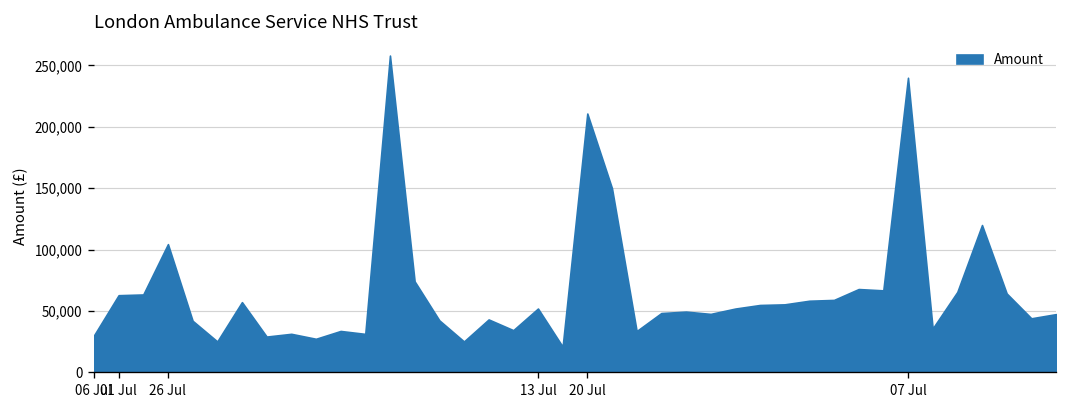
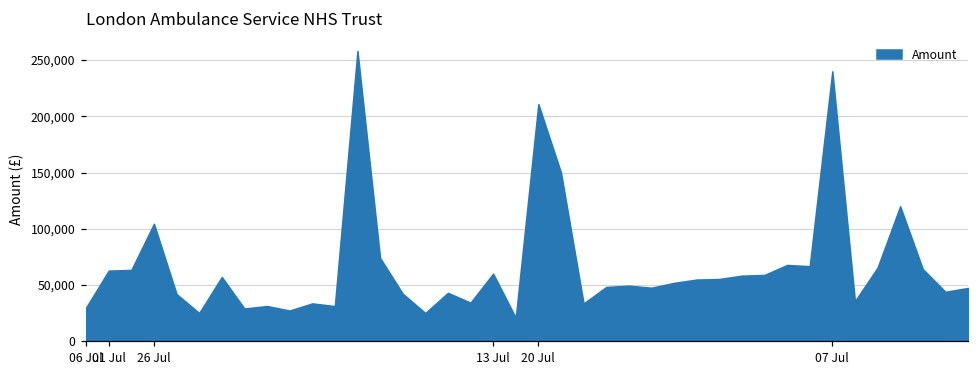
  {
    "26 Jul": "104,000",
-   "13 Jul": "52,000",
+   "13 Jul": "60,000",
    "20 Jul": "211,000",
    "07 Jul": "240,000"
  }
